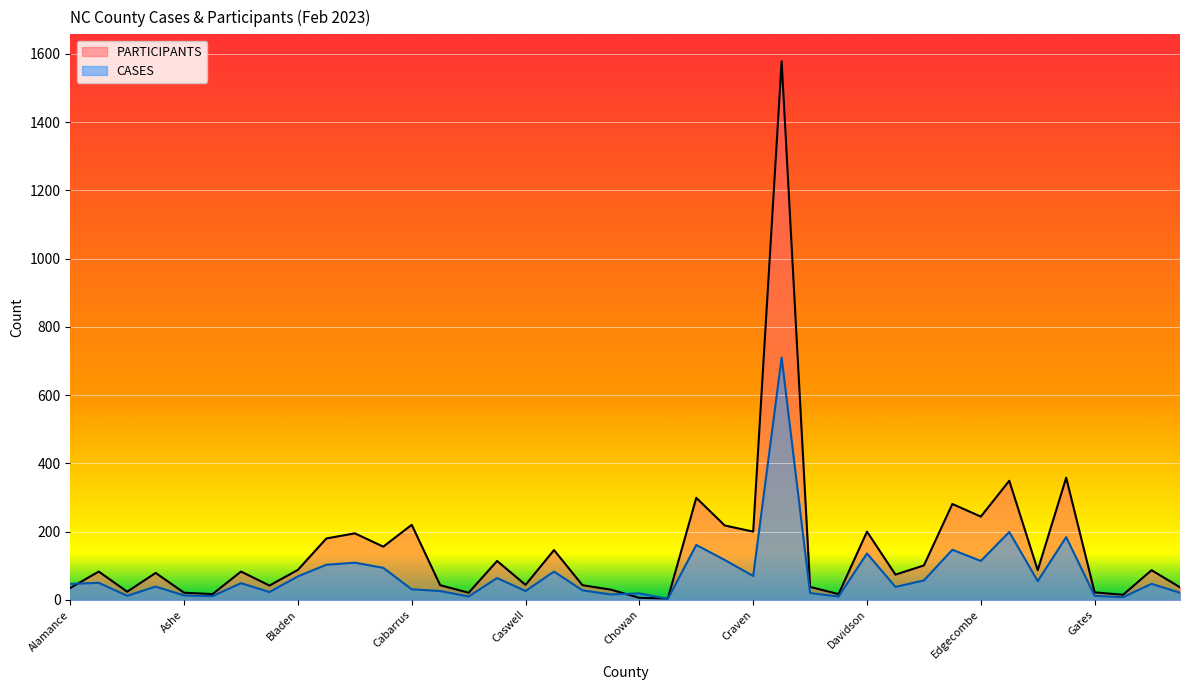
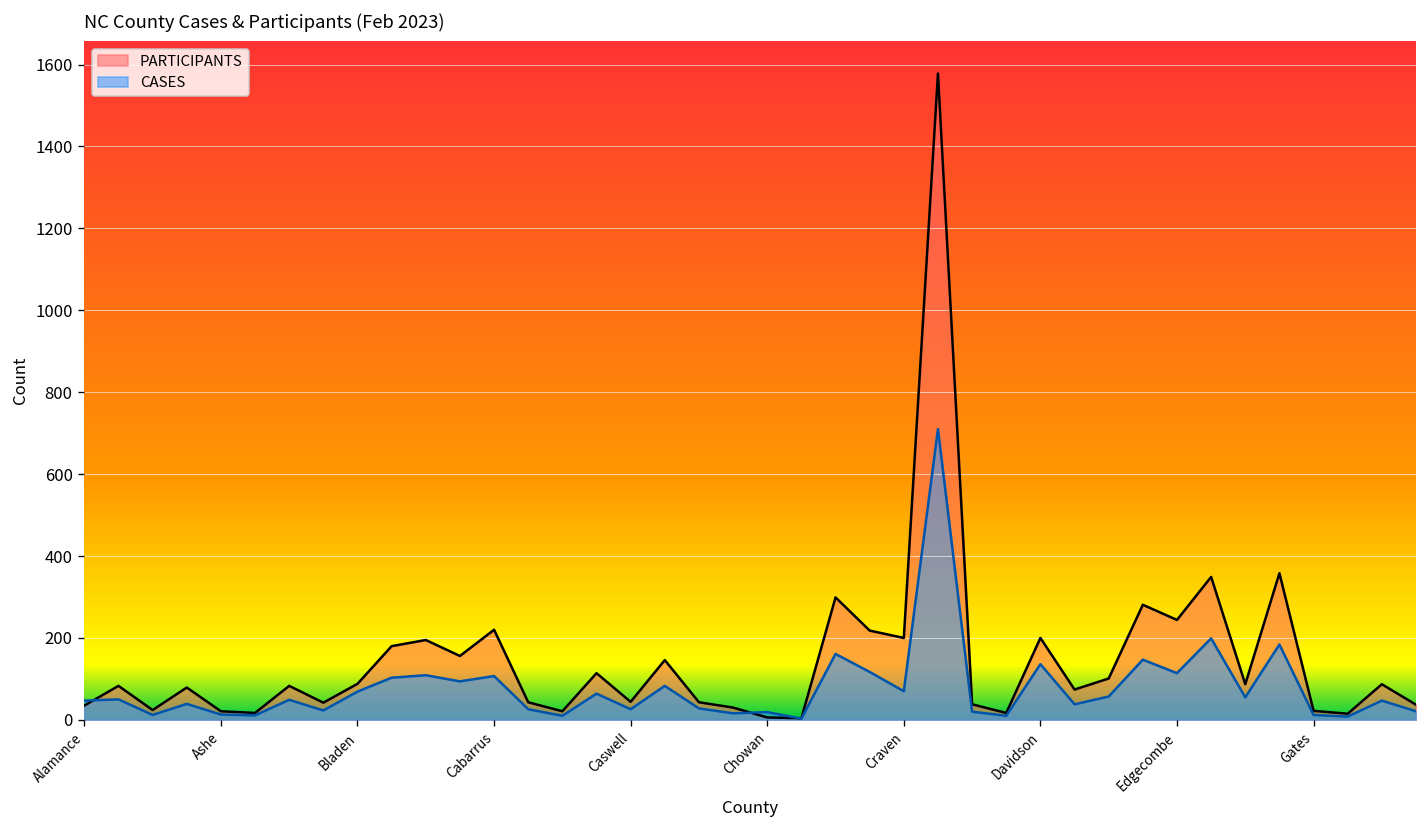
  {
    "PARTICIPANTS": {
      "Alamance": 40,
      "Ashe": 20,
      "Bladen": 90,
      "Cabarrus": 220,
      "Caswell": 40,
      "Chowan": 10,
      "Craven": 200,
      "Davidson": 200,
      "Edgecombe": 240,
      "Gates": 20
    },
    "CASES": {
      "Alamance": 50,
      "Ashe": 10,
      "Bladen": 70,
-     "Cabarrus": 30,
+     "Cabarrus": 110,
      "Caswell": 30,
      "Chowan": 20,
      "Craven": 70,
      "Davidson": 140,
      "Edgecombe": 110,
      "Gates": 10
    }
  }
